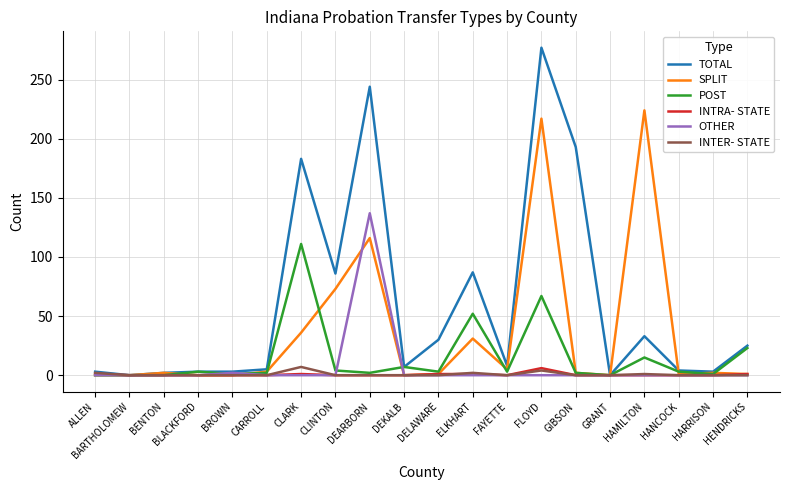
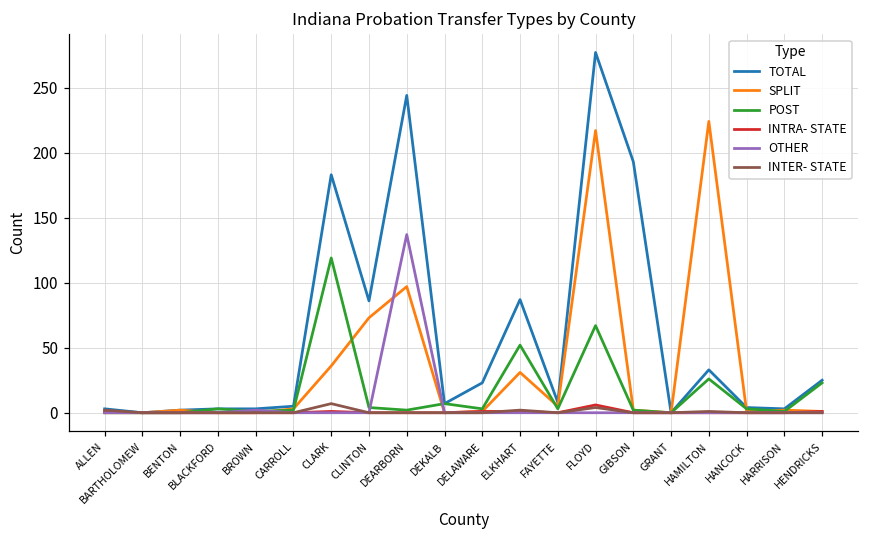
  {
    "TOTAL": {
      "CLARK": 183,
      "CLINTON": 86,
      "DEARBORN": 244,
-     "DELAWARE": 30,
+     "DELAWARE": 23,
      "ELKHART": 87,
      "FAYETTE": 8,
      "FLOYD": 277,
      "GIBSON": 193,
      "HAMILTON": 33
    },
    "SPLIT": {
      "CLARK": 36,
      "CLINTON": 73,
-     "DEARBORN": 116,
+     "DEARBORN": 97,
      "ELKHART": 31,
      "FLOYD": 217,
      "HAMILTON": 224
    },
    "POST": {
-     "CLARK": 111,
+     "CLARK": 119,
      "CLINTON": 4,
      "ELKHART": 52,
      "FLOYD": 67,
-     "HAMILTON": 15
+     "HAMILTON": 26
    },
    "OTHER": {
      "DEARBORN": 137,
      "FLOYD": 0
    },
    "INTER- STATE": {
      "CLARK": 7
    }
  }
